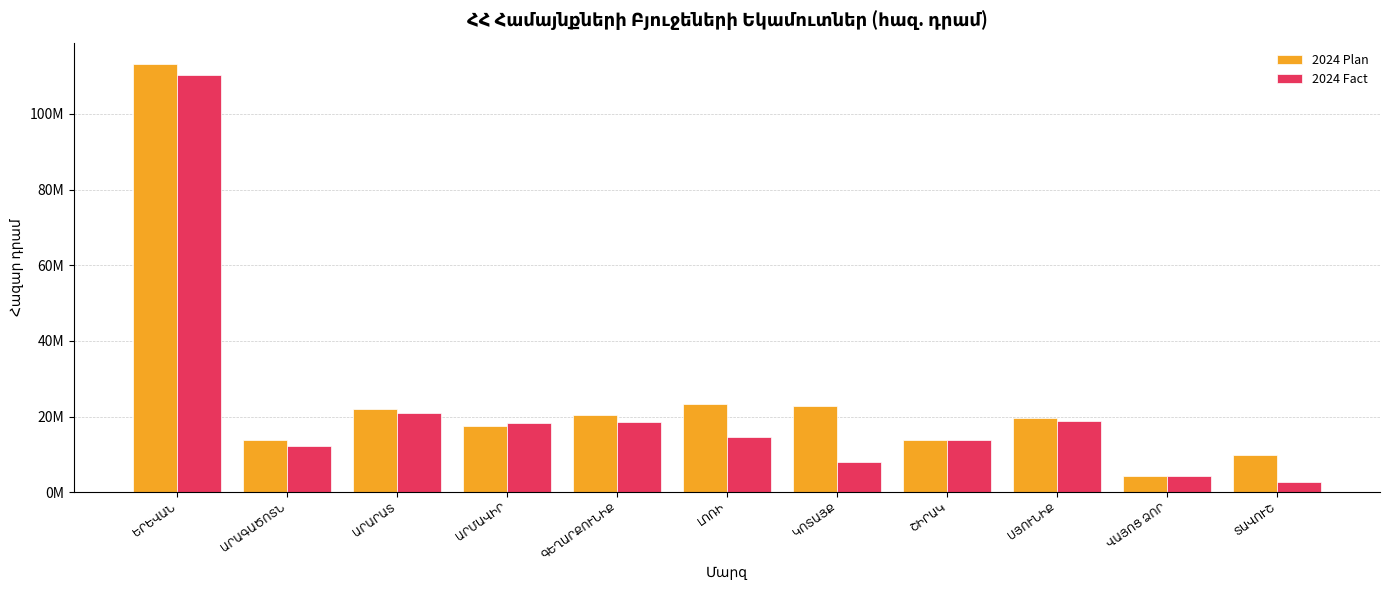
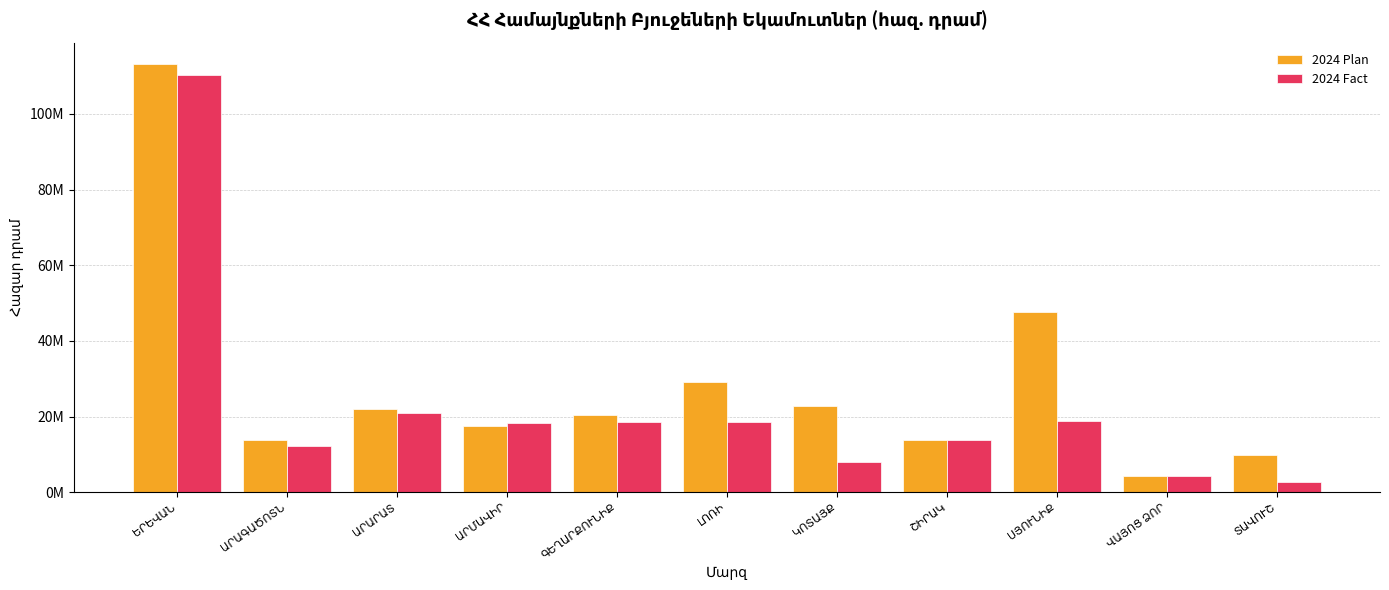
  {
    "2024 Plan": {
      "ԵՐԵՎԱՆ": 113000000,
      "ԱՐԱԳԱԾՈՏՆ": 14000000,
      "ԱՐԱՐԱՏ": 22000000,
      "ԱՐՄԱՎԻՐ": 17000000,
      "ԳԵՂԱՐՔՈՒՆԻՔ": 20000000,
-     "ԼՈՌԻ": 23000000,
+     "ԼՈՌԻ": 29000000,
      "ԿՈՏԱՅՔ": 23000000,
      "ՇԻՐԱԿ": 14000000,
-     "ՍՅՈՒՆԻՔ": 20000000,
+     "ՍՅՈՒՆԻՔ": 48000000,
      "ՎԱՅՈՑ ՁՈՐ": 4000000,
      "ՏԱՎՈՒՇ": 10000000
    },
    "2024 Fact": {
      "ԵՐԵՎԱՆ": 110000000,
      "ԱՐԱԳԱԾՈՏՆ": 12000000,
      "ԱՐԱՐԱՏ": 21000000,
      "ԱՐՄԱՎԻՐ": 18000000,
      "ԳԵՂԱՐՔՈՒՆԻՔ": 19000000,
-     "ԼՈՌԻ": 15000000,
+     "ԼՈՌԻ": 19000000,
      "ԿՈՏԱՅՔ": 8000000,
      "ՇԻՐԱԿ": 14000000,
      "ՍՅՈՒՆԻՔ": 19000000,
      "ՎԱՅՈՑ ՁՈՐ": 4000000,
      "ՏԱՎՈՒՇ": 3000000
    }
  }
